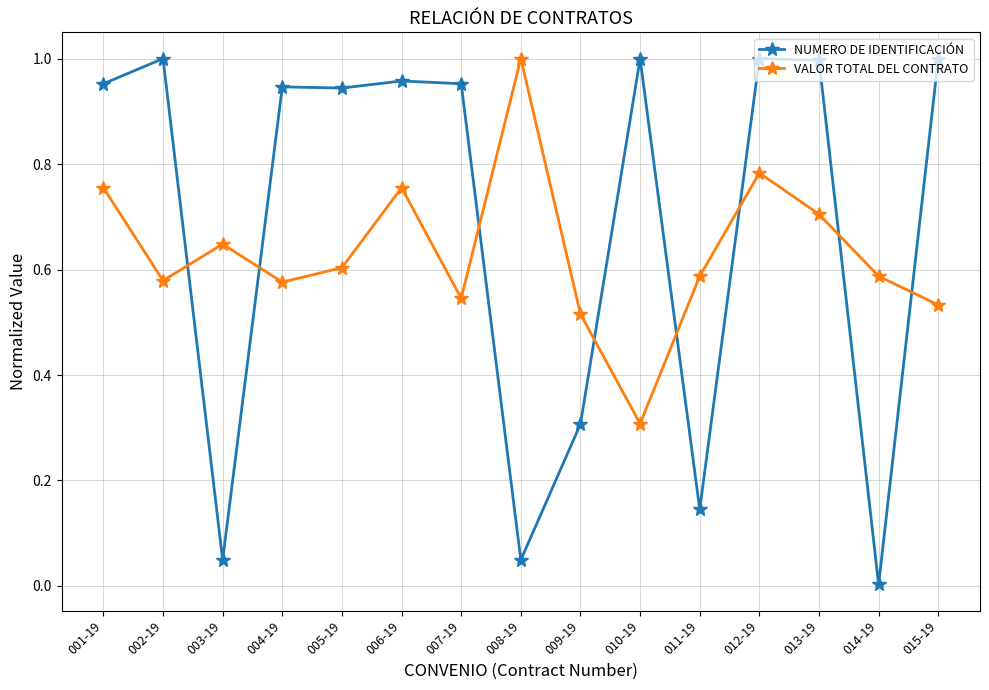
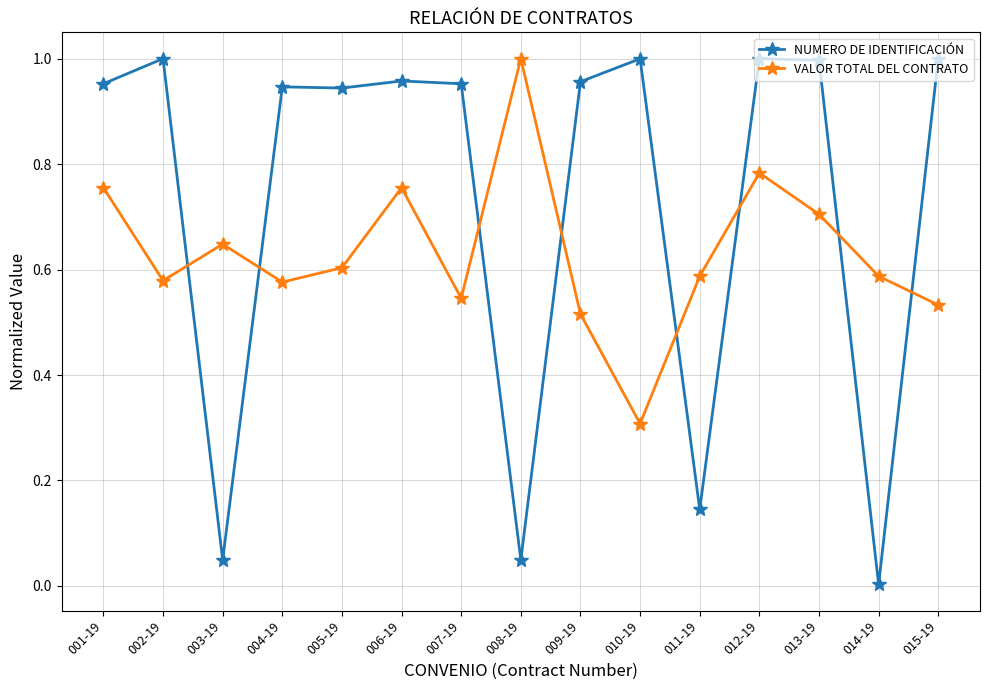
  {
    "NUMERO DE IDENTIFICACIÓN": {
      "001-19": 0.95,
      "002-19": 1.00,
      "003-19": 0.05,
      "004-19": 0.95,
      "005-19": 0.94,
      "006-19": 0.96,
      "007-19": 0.95,
      "008-19": 0.05,
-     "009-19": 0.31,
+     "009-19": 0.96,
      "010-19": 1.00,
      "011-19": 0.15,
      "014-19": 0.00
    },
    "VALOR TOTAL DEL CONTRATO": {
      "001-19": 0.76,
      "002-19": 0.58,
      "003-19": 0.65,
      "004-19": 0.58,
      "005-19": 0.60,
      "006-19": 0.76,
      "007-19": 0.55,
      "008-19": 1.00,
      "009-19": 0.52,
      "010-19": 0.31,
      "011-19": 0.59,
      "012-19": 0.78,
      "013-19": 0.70,
      "014-19": 0.59,
      "015-19": 0.53
    }
  }
